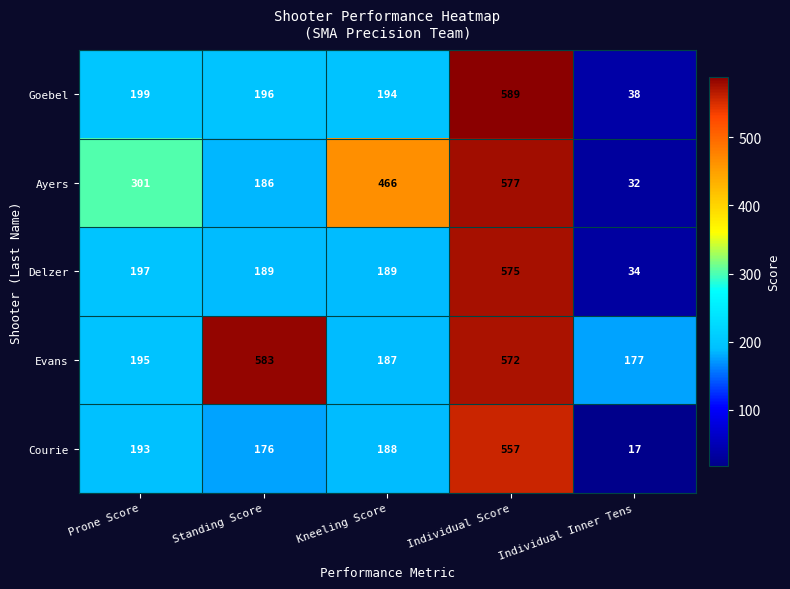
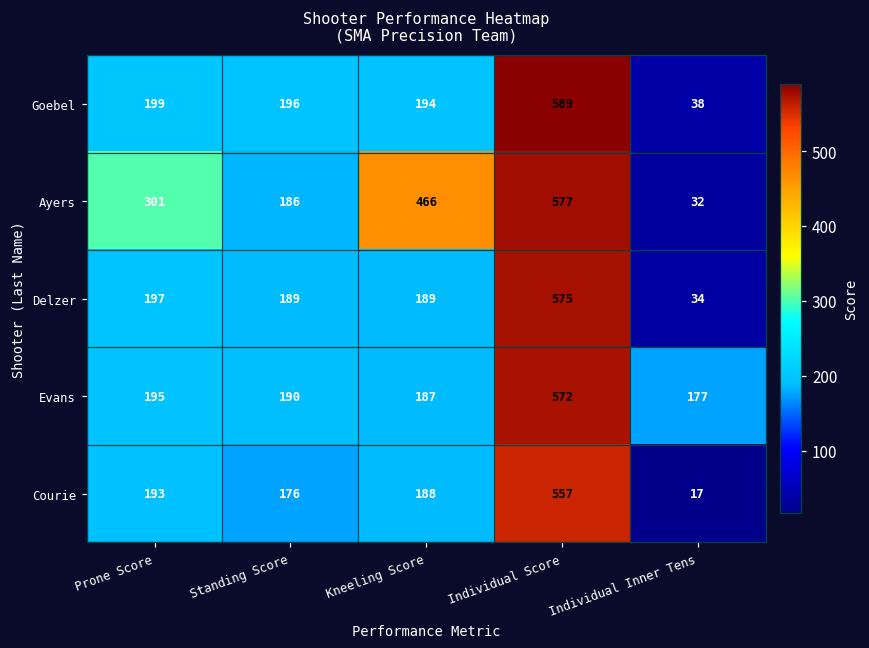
  {
    "Goebel": {
      "Prone Score": 199,
      "Standing Score": 196,
      "Kneeling Score": 194,
      "Individual Score": 589,
      "Individual Inner Tens": 38
    },
    "Ayers": {
      "Prone Score": 301,
      "Standing Score": 186,
      "Kneeling Score": 466,
      "Individual Score": 577,
      "Individual Inner Tens": 32
    },
    "Delzer": {
      "Prone Score": 197,
      "Standing Score": 189,
      "Kneeling Score": 189,
      "Individual Score": 575,
      "Individual Inner Tens": 34
    },
    "Evans": {
      "Prone Score": 195,
-     "Standing Score": 583,
+     "Standing Score": 190,
      "Kneeling Score": 187,
      "Individual Score": 572,
      "Individual Inner Tens": 177
    },
    "Courie": {
      "Prone Score": 193,
      "Standing Score": 176,
      "Kneeling Score": 188,
      "Individual Score": 557,
      "Individual Inner Tens": 17
    }
  }
